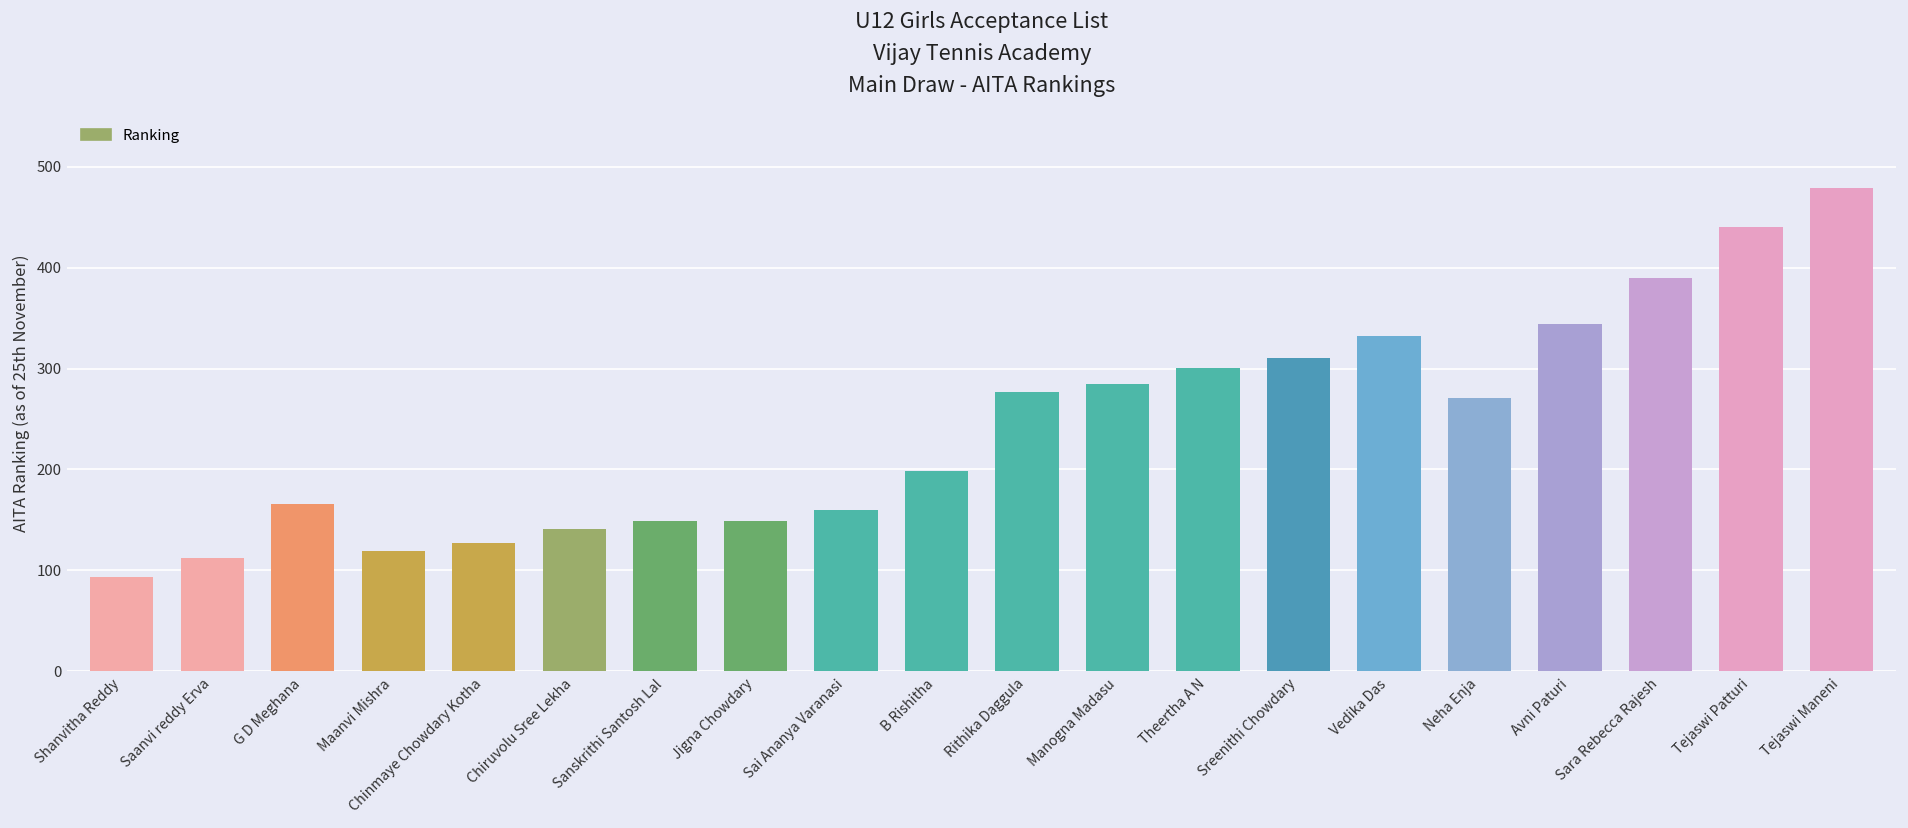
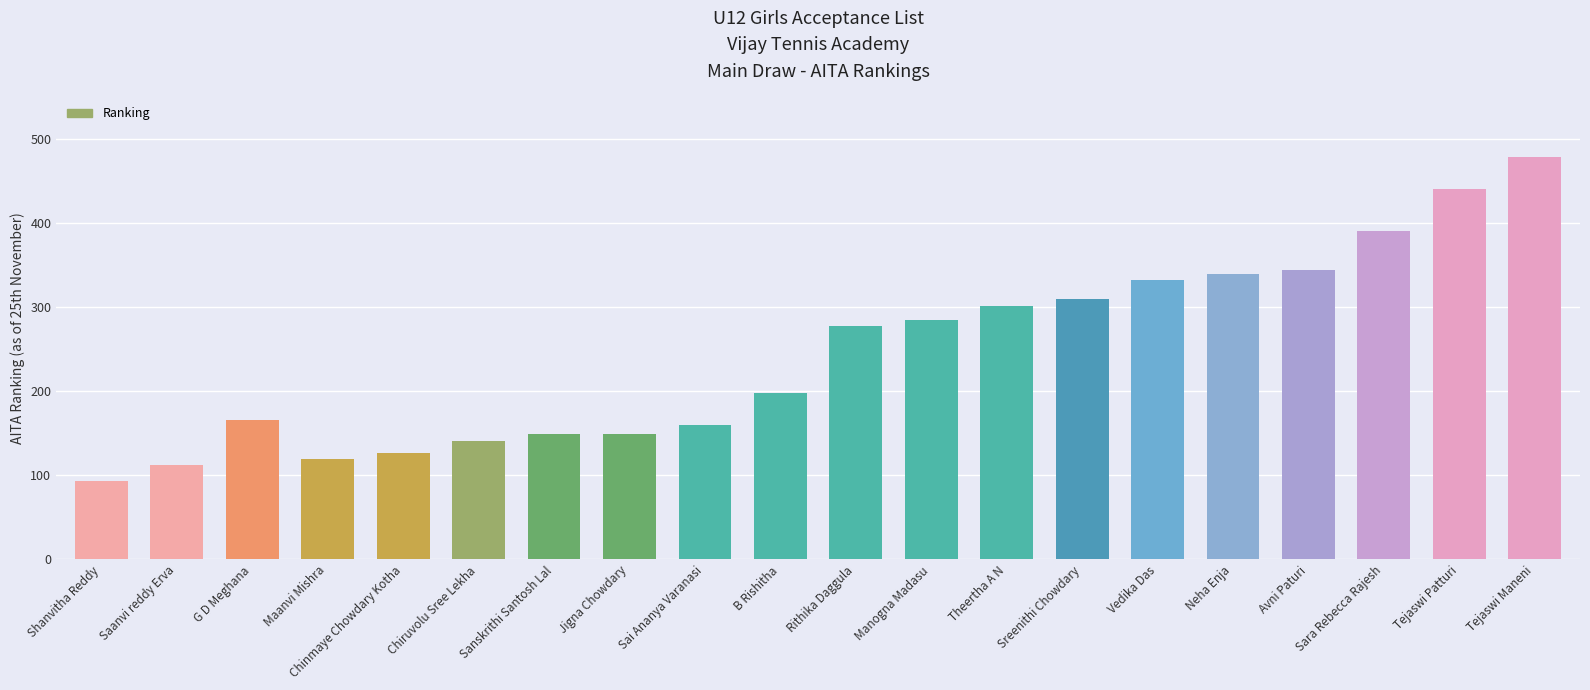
  {
    "Shanvitha Reddy": 90,
    "Saanvi reddy Erva": 110,
    "G D Meghana": 170,
    "Maanvi Mishra": 120,
    "Chinmaye Chowdary Kotha": 130,
    "Chiruvolu Sree Lekha": 140,
    "Sanskrithi Santosh Lal": 150,
    "Jigna Chowdary": 150,
    "Sai Ananya Varanasi": 160,
    "B Rishitha": 200,
    "Rithika Daggula": 280,
    "Manogna Madasu": 290,
    "Theertha A N": 300,
    "Sreenithi Chowdary": 310,
    "Vedika Das": 330,
-   "Neha Enja": 270,
+   "Neha Enja": 340,
    "Avni Paturi": 340,
    "Sara Rebecca Rajesh": 390,
    "Tejaswi Patturi": 440,
    "Tejaswi Maneni": 480
  }
